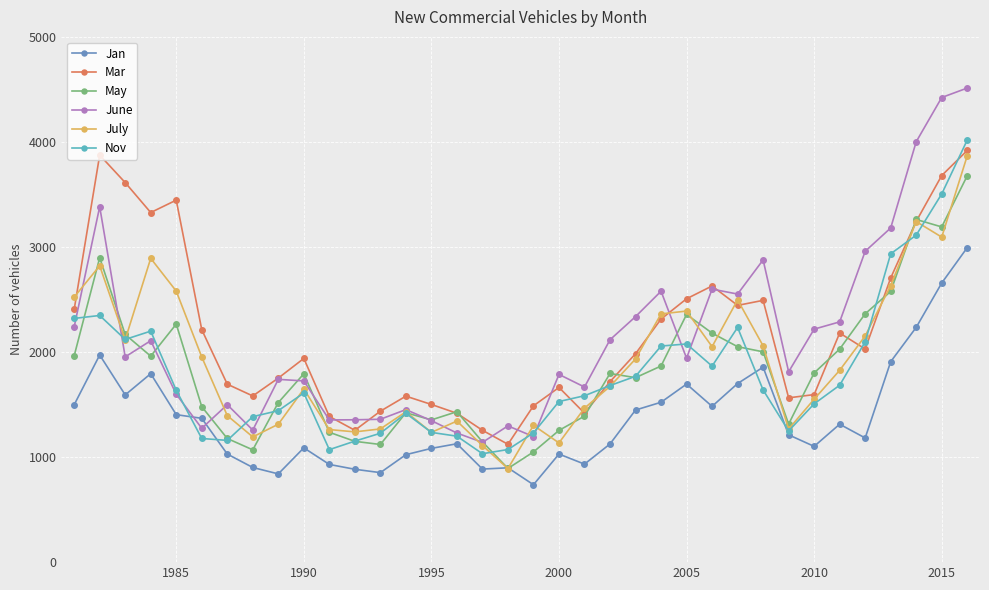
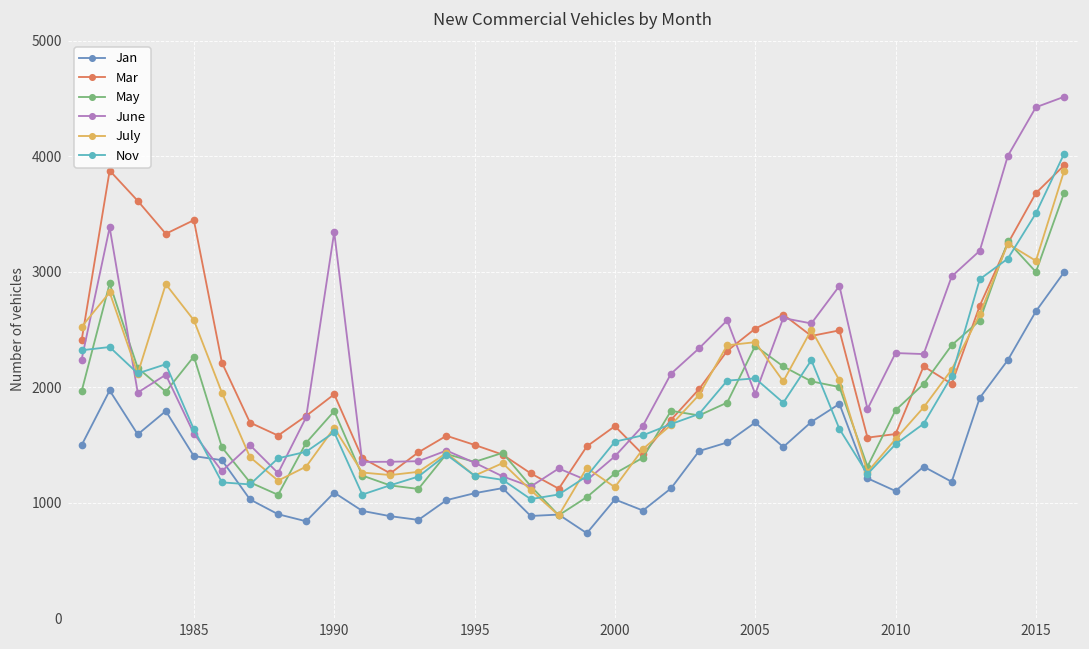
  {
    "May": {
      "1985": 2270,
      "1990": 1790,
      "2000": 1250,
      "2005": 2360,
      "2010": 1800,
-     "2015": 3190
+     "2015": 3000
    },
    "June": {
      "1985": 1600,
-     "1990": 1730,
-     "2000": 1790,
+     "1990": 3340,
+     "2000": 1400,
      "2005": 1940,
-     "2010": 2220,
+     "2010": 2300,
      "2015": 4420
    }
  }
